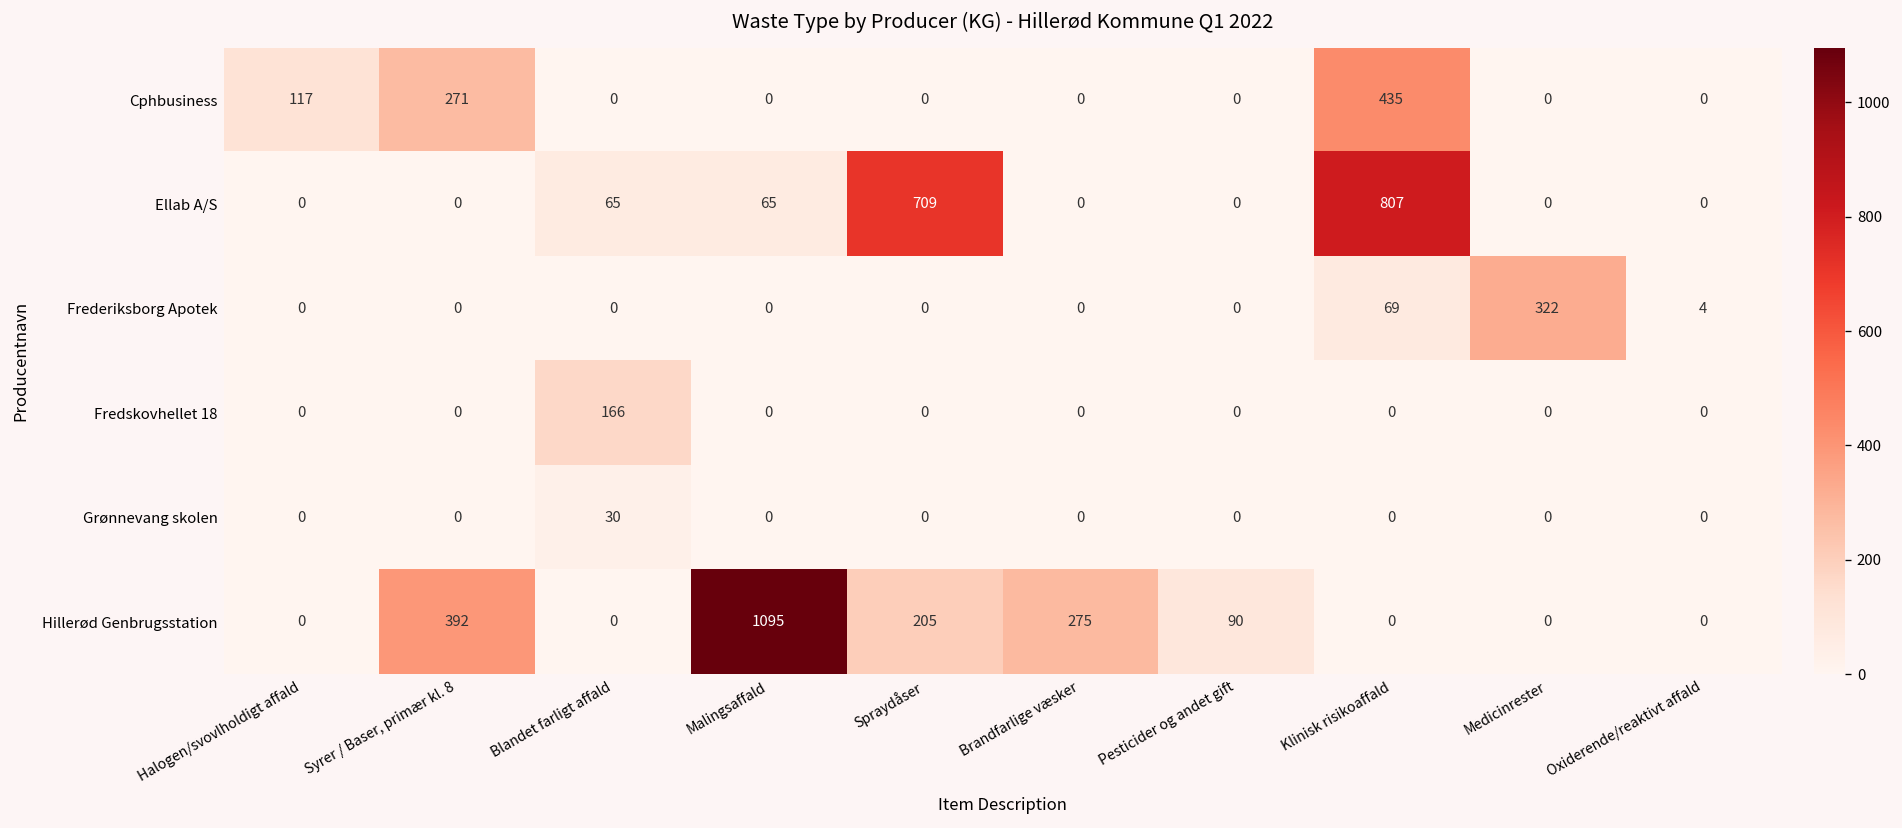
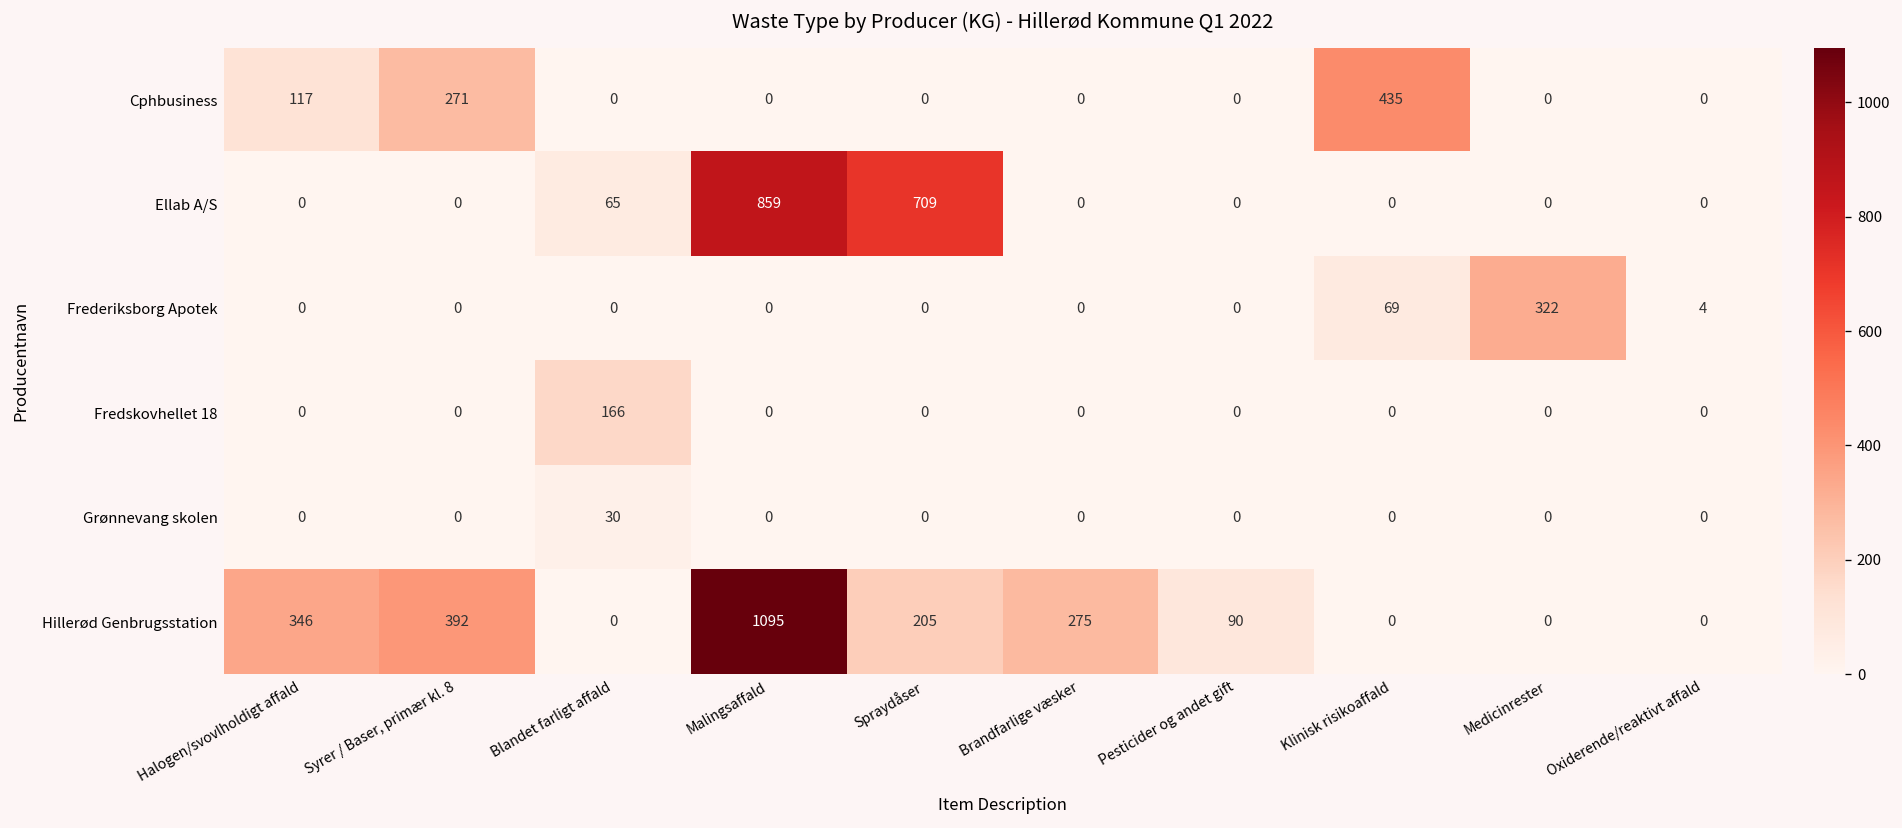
  {
    "Cphbusiness": {
      "Halogen/svovlholdigt affald": 117,
      "Syrer / Baser, primær kl. 8": 271,
      "Blandet farligt affald": 0,
      "Malingsaffald": 0,
      "Spraydåser": 0,
      "Brandfarlige væsker": 0,
      "Pesticider og andet gift": 0,
      "Klinisk risikoaffald": 435,
      "Medicinrester": 0,
      "Oxiderende/reaktivt affald": 0
    },
    "Ellab A/S": {
      "Halogen/svovlholdigt affald": 0,
      "Syrer / Baser, primær kl. 8": 0,
      "Blandet farligt affald": 65,
-     "Malingsaffald": 65,
+     "Malingsaffald": 859,
      "Spraydåser": 709,
      "Brandfarlige væsker": 0,
      "Pesticider og andet gift": 0,
-     "Klinisk risikoaffald": 807,
+     "Klinisk risikoaffald": 0,
      "Medicinrester": 0,
      "Oxiderende/reaktivt affald": 0
    },
    "Frederiksborg Apotek": {
      "Halogen/svovlholdigt affald": 0,
      "Syrer / Baser, primær kl. 8": 0,
      "Blandet farligt affald": 0,
      "Malingsaffald": 0,
      "Spraydåser": 0,
      "Brandfarlige væsker": 0,
      "Pesticider og andet gift": 0,
      "Klinisk risikoaffald": 69,
      "Medicinrester": 322,
      "Oxiderende/reaktivt affald": 4
    },
    "Fredskovhellet 18": {
      "Halogen/svovlholdigt affald": 0,
      "Syrer / Baser, primær kl. 8": 0,
      "Blandet farligt affald": 166,
      "Malingsaffald": 0,
      "Spraydåser": 0,
      "Brandfarlige væsker": 0,
      "Pesticider og andet gift": 0,
      "Klinisk risikoaffald": 0,
      "Medicinrester": 0,
      "Oxiderende/reaktivt affald": 0
    },
    "Grønnevang skolen": {
      "Halogen/svovlholdigt affald": 0,
      "Syrer / Baser, primær kl. 8": 0,
      "Blandet farligt affald": 30,
      "Malingsaffald": 0,
      "Spraydåser": 0,
      "Brandfarlige væsker": 0,
      "Pesticider og andet gift": 0,
      "Klinisk risikoaffald": 0,
      "Medicinrester": 0,
      "Oxiderende/reaktivt affald": 0
    },
    "Hillerød Genbrugsstation": {
-     "Halogen/svovlholdigt affald": 0,
+     "Halogen/svovlholdigt affald": 346,
      "Syrer / Baser, primær kl. 8": 392,
      "Blandet farligt affald": 0,
      "Malingsaffald": 1095,
      "Spraydåser": 205,
      "Brandfarlige væsker": 275,
      "Pesticider og andet gift": 90,
      "Klinisk risikoaffald": 0,
      "Medicinrester": 0,
      "Oxiderende/reaktivt affald": 0
    }
  }
